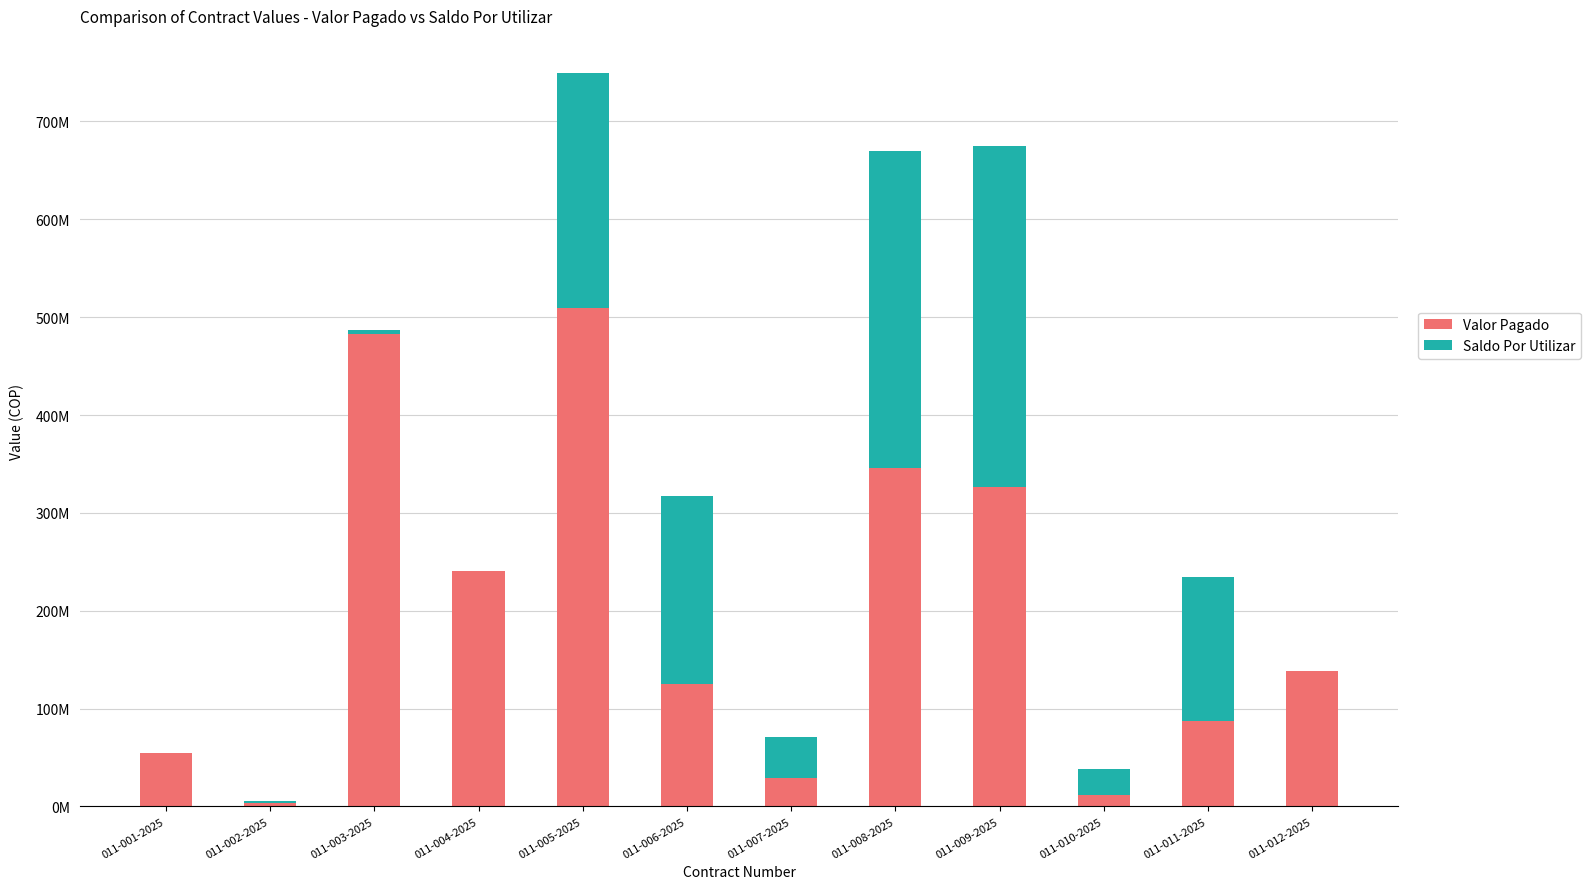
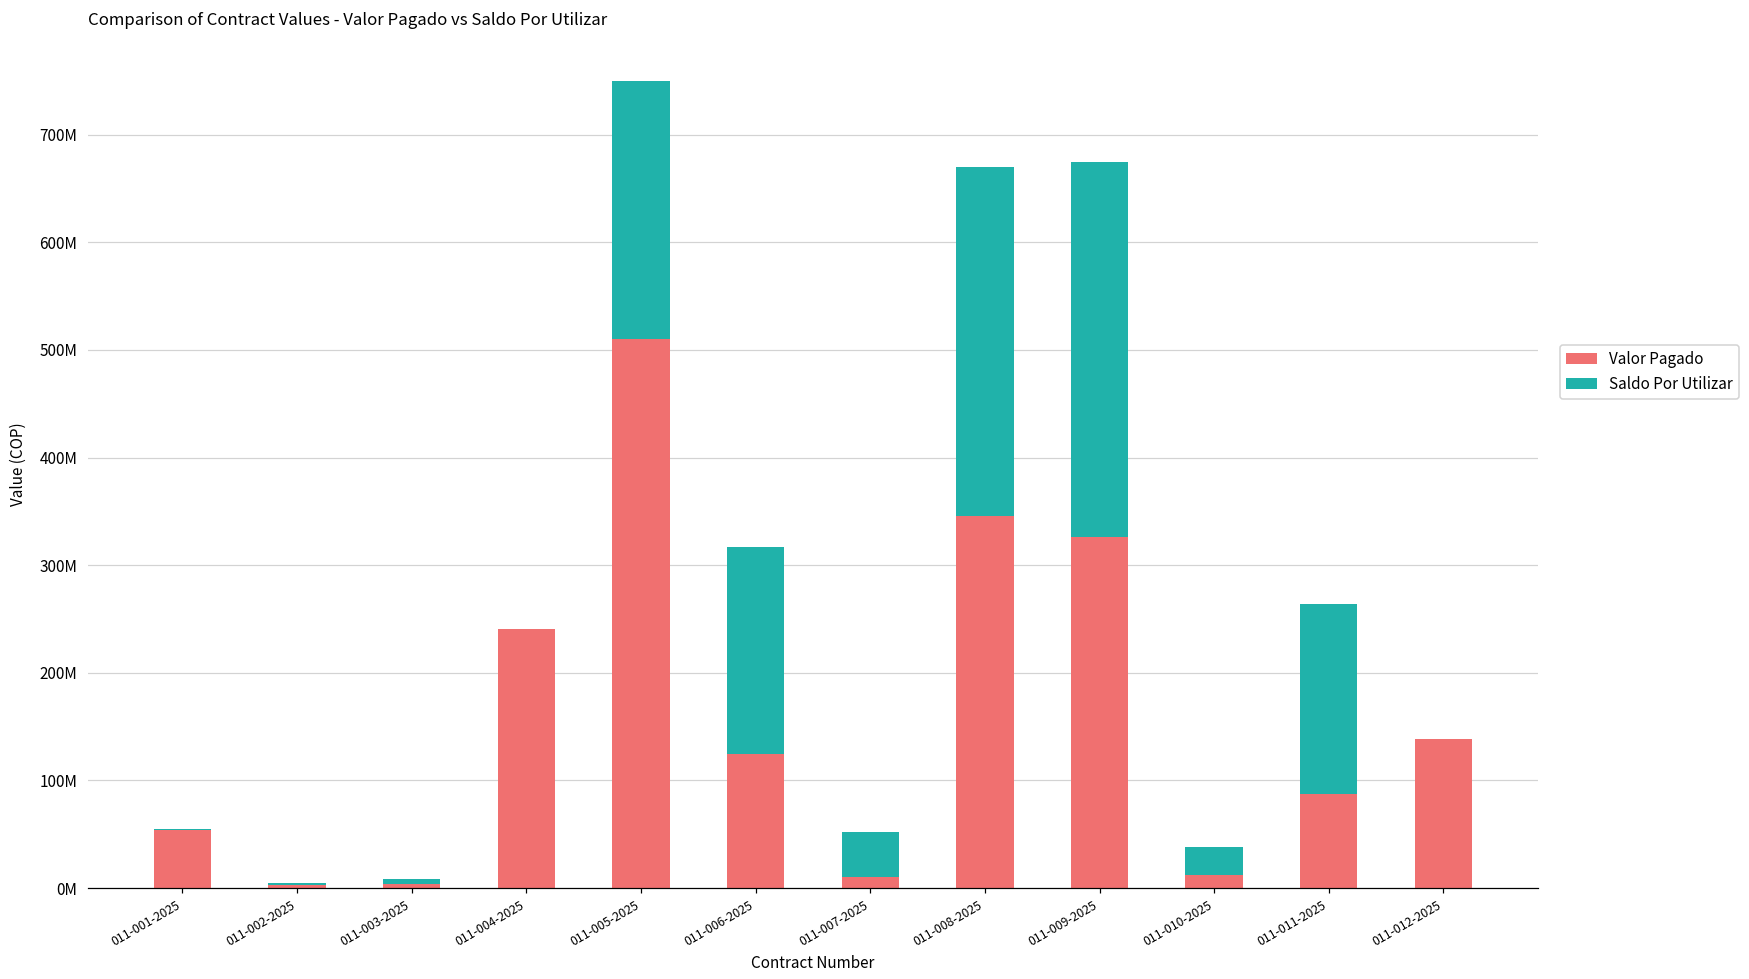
  {
    "Valor Pagado": {
      "011-001-2025": 50000000,
      "011-002-2025": 0,
-     "011-003-2025": 480000000,
+     "011-003-2025": 0,
      "011-004-2025": 240000000,
      "011-005-2025": 510000000,
      "011-006-2025": 130000000,
-     "011-007-2025": 30000000,
+     "011-007-2025": 10000000,
      "011-008-2025": 350000000,
      "011-009-2025": 330000000,
      "011-010-2025": 10000000,
      "011-011-2025": 90000000,
      "011-012-2025": 140000000
    },
    "Saldo Por Utilizar": {
      "011-003-2025": 0,
      "011-004-2025": 0,
      "011-005-2025": 240000000,
      "011-006-2025": 190000000,
      "011-007-2025": 40000000,
      "011-008-2025": 320000000,
      "011-009-2025": 350000000,
      "011-010-2025": 30000000,
-     "011-011-2025": 150000000,
+     "011-011-2025": 180000000,
      "011-012-2025": 0
    }
  }
